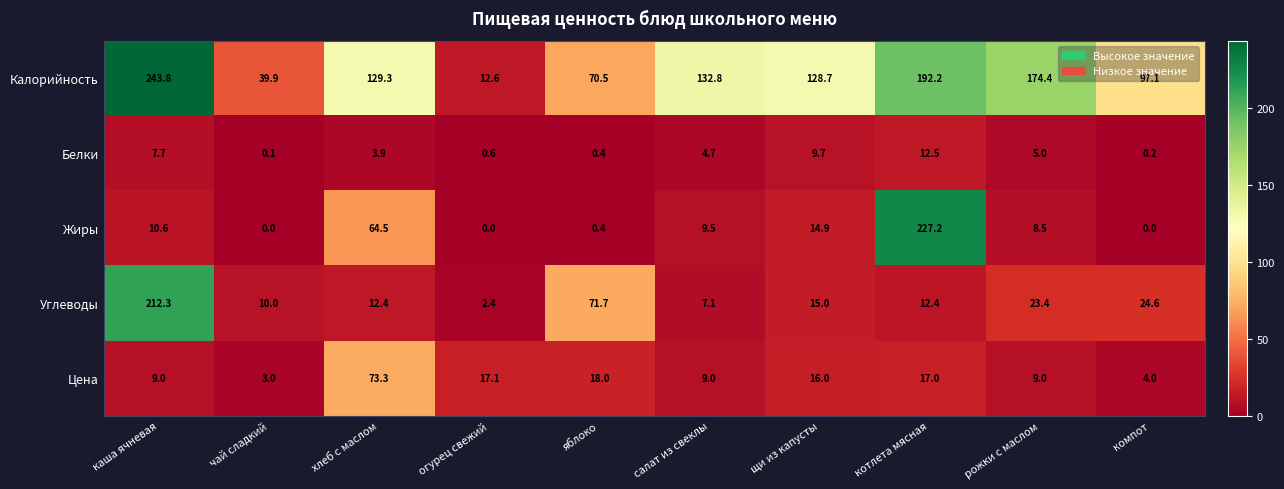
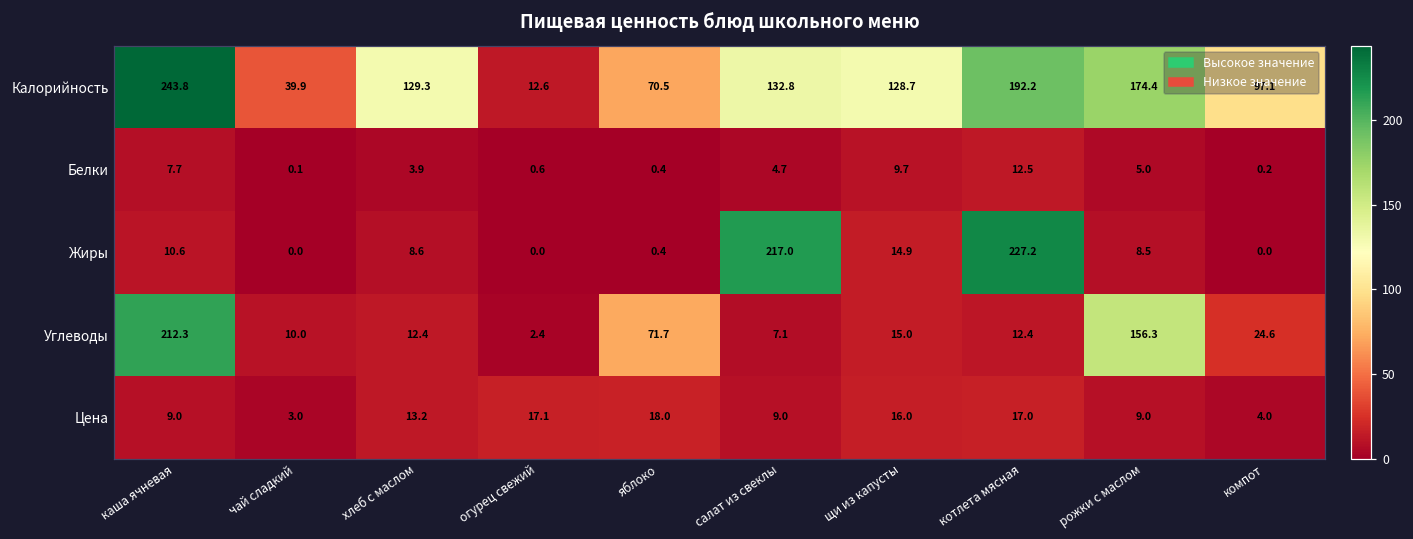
  {
    "Калорийность": {
      "каша ячневая": 243.8,
      "чай сладкий": 39.9,
      "хлеб с маслом": 129.3,
      "огурец свежий": 12.6,
      "яблоко": 70.5,
      "салат из свеклы": 132.8,
      "щи из капусты": 128.7,
      "котлета мясная": 192.2,
      "рожки с маслом": 174.4
    },
    "Белки": {
      "каша ячневая": 7.7,
      "чай сладкий": 0.1,
      "хлеб с маслом": 3.9,
      "огурец свежий": 0.6,
      "яблоко": 0.4,
      "салат из свеклы": 4.7,
      "щи из капусты": 9.7,
      "котлета мясная": 12.5,
      "рожки с маслом": 5.0,
      "компот": 0.2
    },
    "Жиры": {
      "каша ячневая": 10.6,
      "чай сладкий": 0.0,
-     "хлеб с маслом": 64.5,
+     "хлеб с маслом": 8.6,
      "огурец свежий": 0.0,
      "яблоко": 0.4,
-     "салат из свеклы": 9.5,
+     "салат из свеклы": 217.0,
      "щи из капусты": 14.9,
      "котлета мясная": 227.2,
      "рожки с маслом": 8.5,
      "компот": 0.0
    },
    "Углеводы": {
      "каша ячневая": 212.3,
      "чай сладкий": 10.0,
      "хлеб с маслом": 12.4,
      "огурец свежий": 2.4,
      "яблоко": 71.7,
      "салат из свеклы": 7.1,
      "щи из капусты": 15.0,
      "котлета мясная": 12.4,
-     "рожки с маслом": 23.4,
+     "рожки с маслом": 156.3,
      "компот": 24.6
    },
    "Цена": {
      "каша ячневая": 9.0,
      "чай сладкий": 3.0,
-     "хлеб с маслом": 73.3,
+     "хлеб с маслом": 13.2,
      "огурец свежий": 17.1,
      "яблоко": 18.0,
      "салат из свеклы": 9.0,
      "щи из капусты": 16.0,
      "котлета мясная": 17.0,
      "рожки с маслом": 9.0,
      "компот": 4.0
    }
  }
